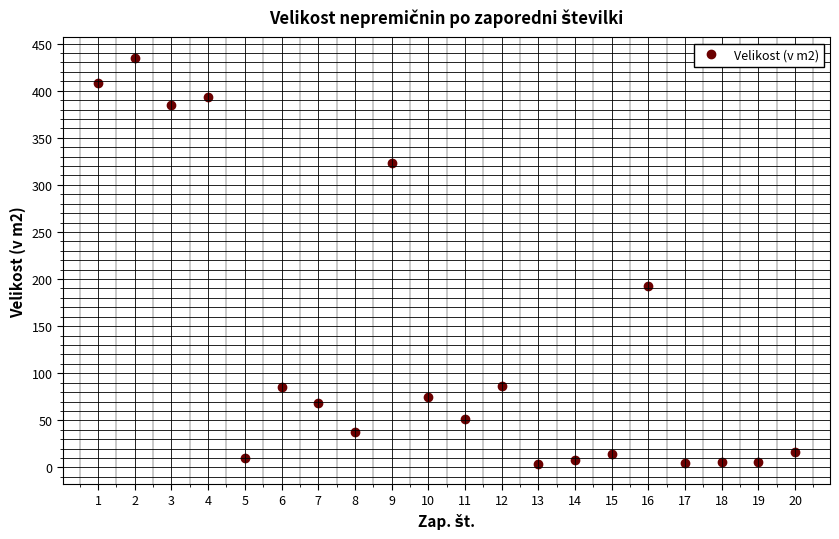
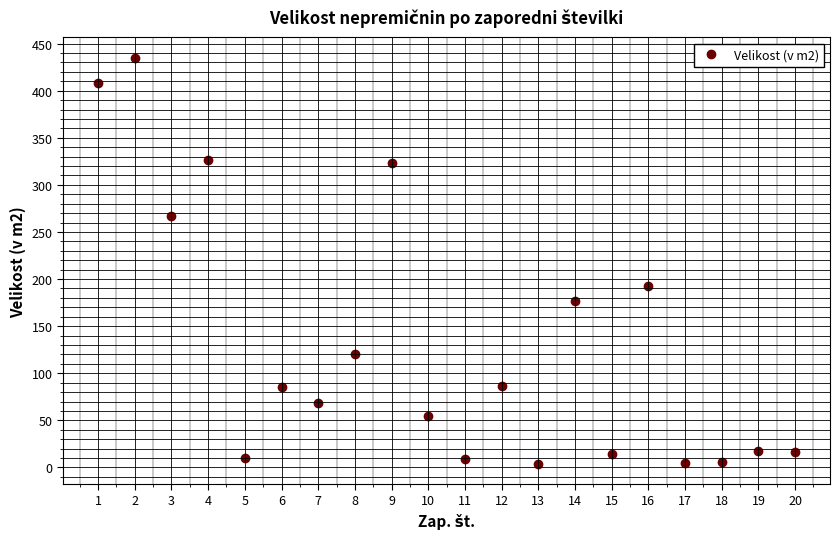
  {
    "1": 410,
    "2": 440,
-   "3": 390,
-   "4": 390,
+   "3": 270,
+   "4": 330,
    "5": 10,
    "6": 90,
    "7": 70,
-   "8": 40,
+   "8": 120,
    "9": 320,
-   "10": 80,
-   "11": 50,
+   "10": 60,
+   "11": 10,
    "12": 90,
    "13": 0,
-   "14": 10,
+   "14": 180,
    "15": 10,
    "16": 190,
    "17": 10,
    "18": 10,
-   "19": 10,
+   "19": 20,
    "20": 20
  }
